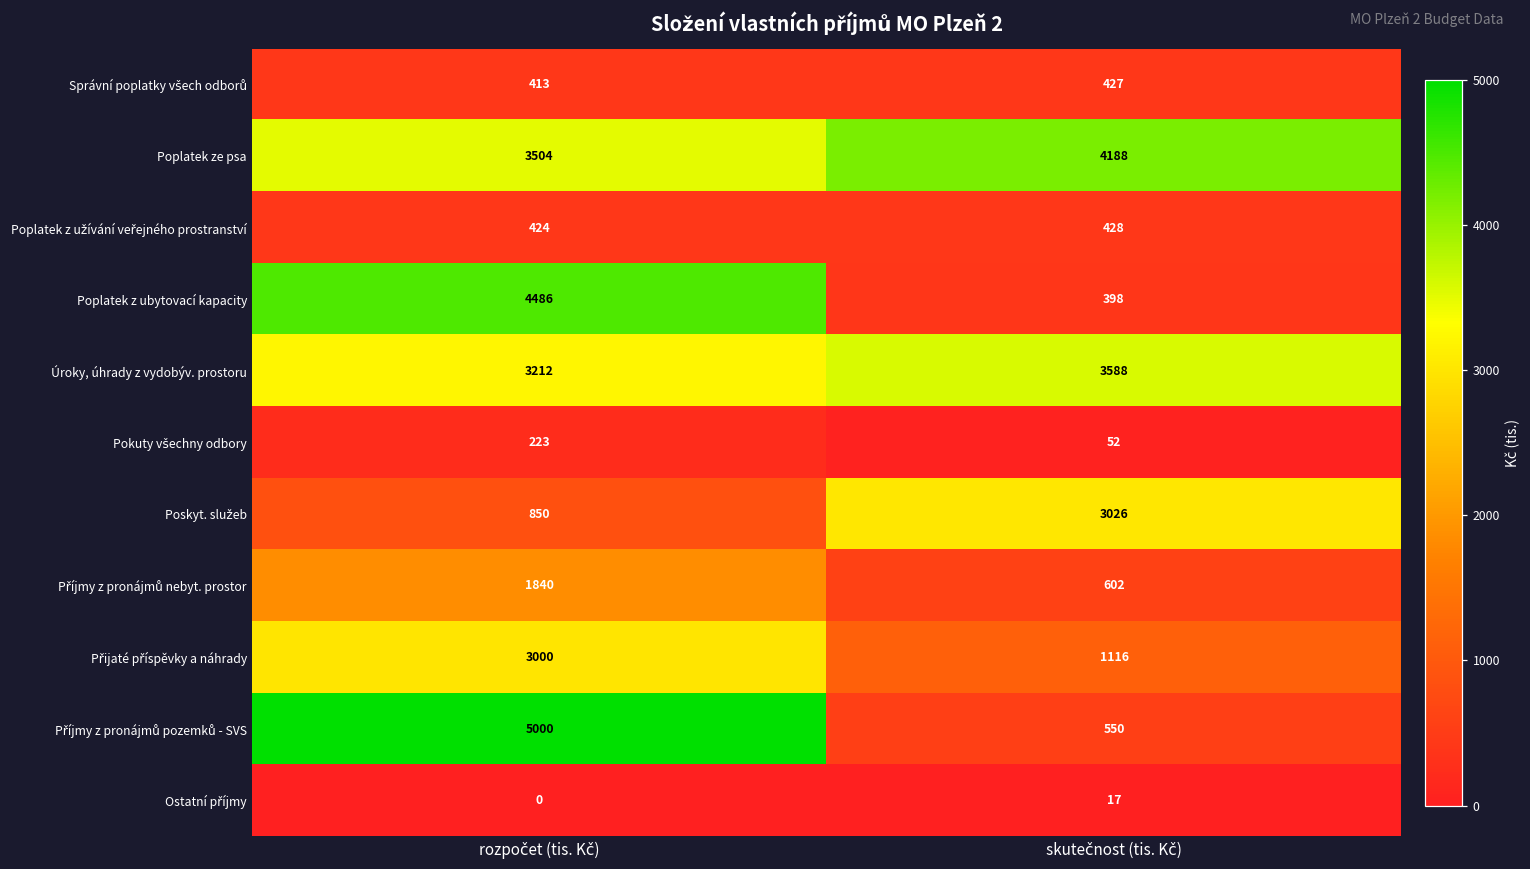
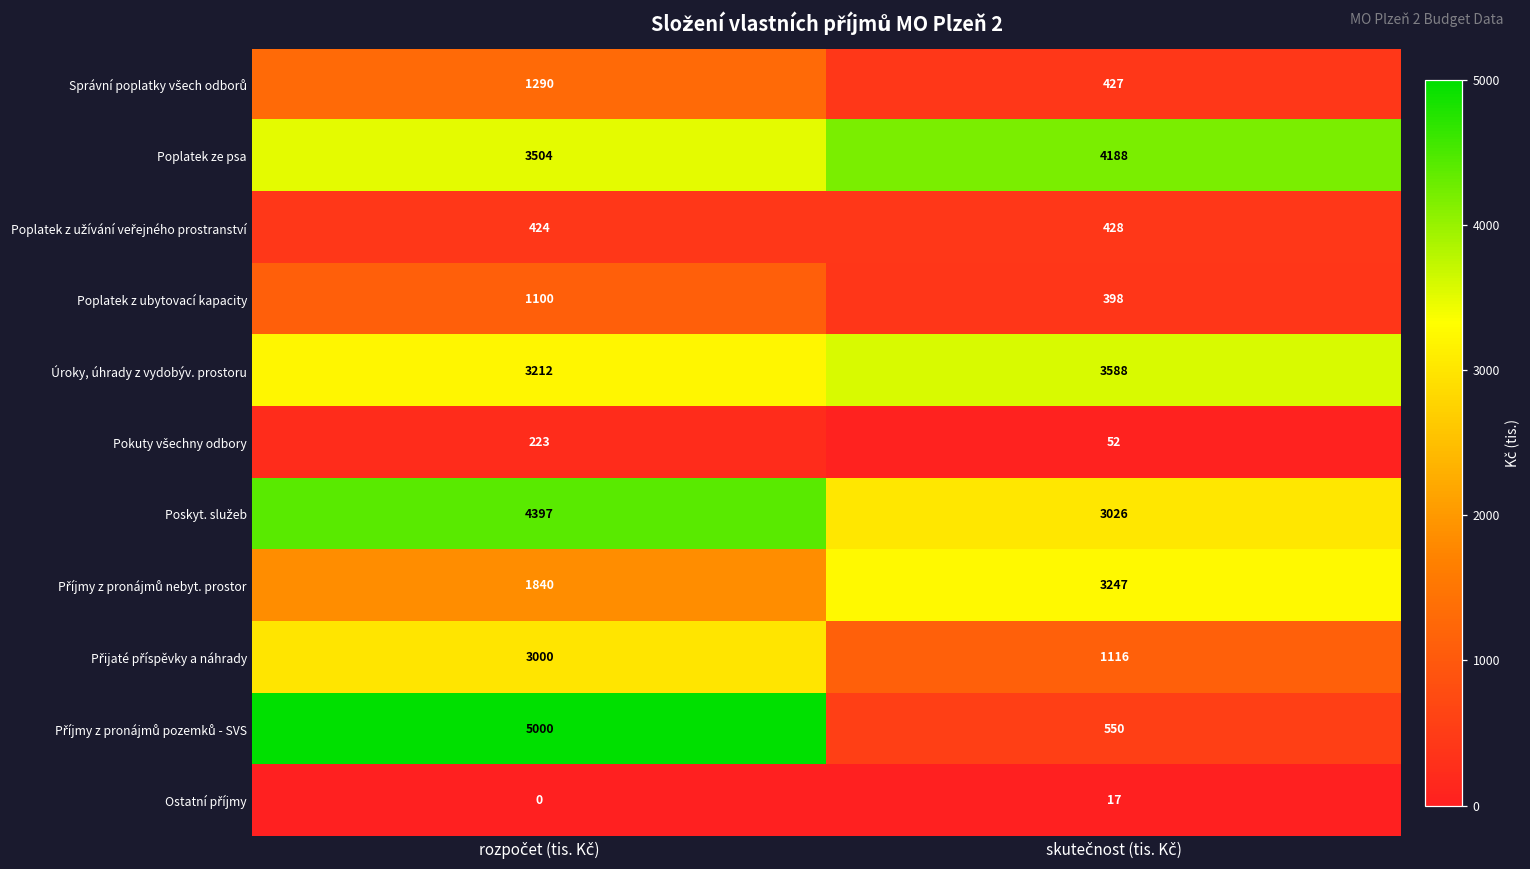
  {
    "Správní poplatky všech odborů": {
-     "rozpočet (tis. Kč)": 413,
+     "rozpočet (tis. Kč)": 1290,
      "skutečnost (tis. Kč)": 427
    },
    "Poplatek ze psa": {
      "rozpočet (tis. Kč)": 3504,
      "skutečnost (tis. Kč)": 4188
    },
    "Poplatek z užívání veřejného prostranství": {
      "rozpočet (tis. Kč)": 424,
      "skutečnost (tis. Kč)": 428
    },
    "Poplatek z ubytovací kapacity": {
-     "rozpočet (tis. Kč)": 4486,
+     "rozpočet (tis. Kč)": 1100,
      "skutečnost (tis. Kč)": 398
    },
    "Úroky, úhrady z vydobýv. prostoru": {
      "rozpočet (tis. Kč)": 3212,
      "skutečnost (tis. Kč)": 3588
    },
    "Pokuty všechny odbory": {
      "rozpočet (tis. Kč)": 223,
      "skutečnost (tis. Kč)": 52
    },
    "Poskyt. služeb": {
-     "rozpočet (tis. Kč)": 850,
+     "rozpočet (tis. Kč)": 4397,
      "skutečnost (tis. Kč)": 3026
    },
    "Příjmy z pronájmů nebyt. prostor": {
      "rozpočet (tis. Kč)": 1840,
-     "skutečnost (tis. Kč)": 602
+     "skutečnost (tis. Kč)": 3247
    },
    "Přijaté příspěvky a náhrady": {
      "rozpočet (tis. Kč)": 3000,
      "skutečnost (tis. Kč)": 1116
    },
    "Příjmy z pronájmů pozemků - SVS": {
      "rozpočet (tis. Kč)": 5000,
      "skutečnost (tis. Kč)": 550
    },
    "Ostatní příjmy": {
      "rozpočet (tis. Kč)": 0,
      "skutečnost (tis. Kč)": 17
    }
  }
